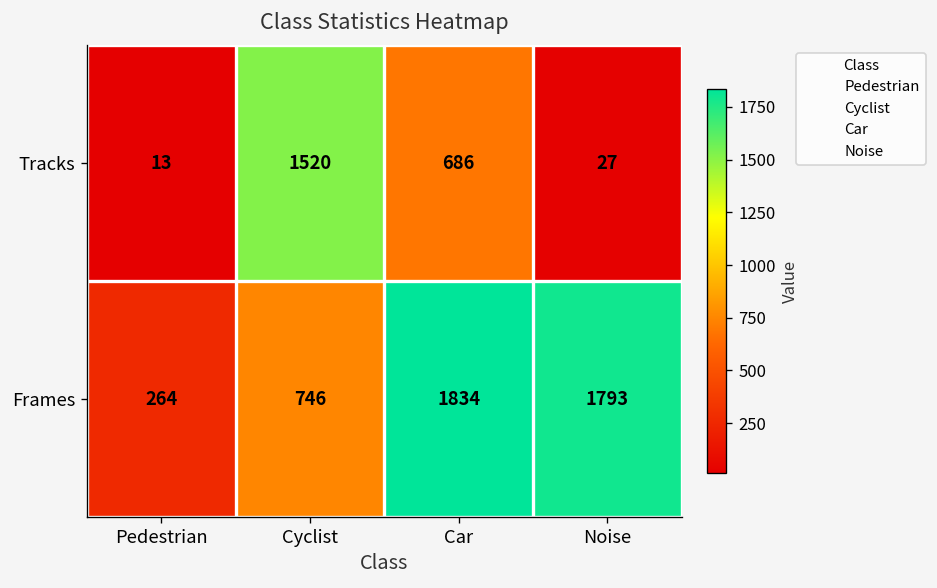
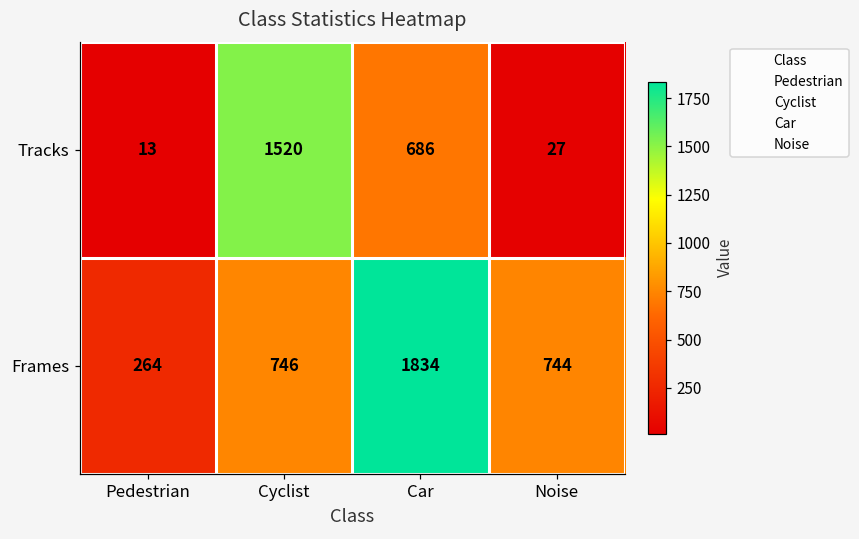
  {
    "Tracks": {
      "Pedestrian": 13,
      "Cyclist": 1520,
      "Car": 686,
      "Noise": 27
    },
    "Frames": {
      "Pedestrian": 264,
      "Cyclist": 746,
      "Car": 1834,
-     "Noise": 1793
+     "Noise": 744
    }
  }
